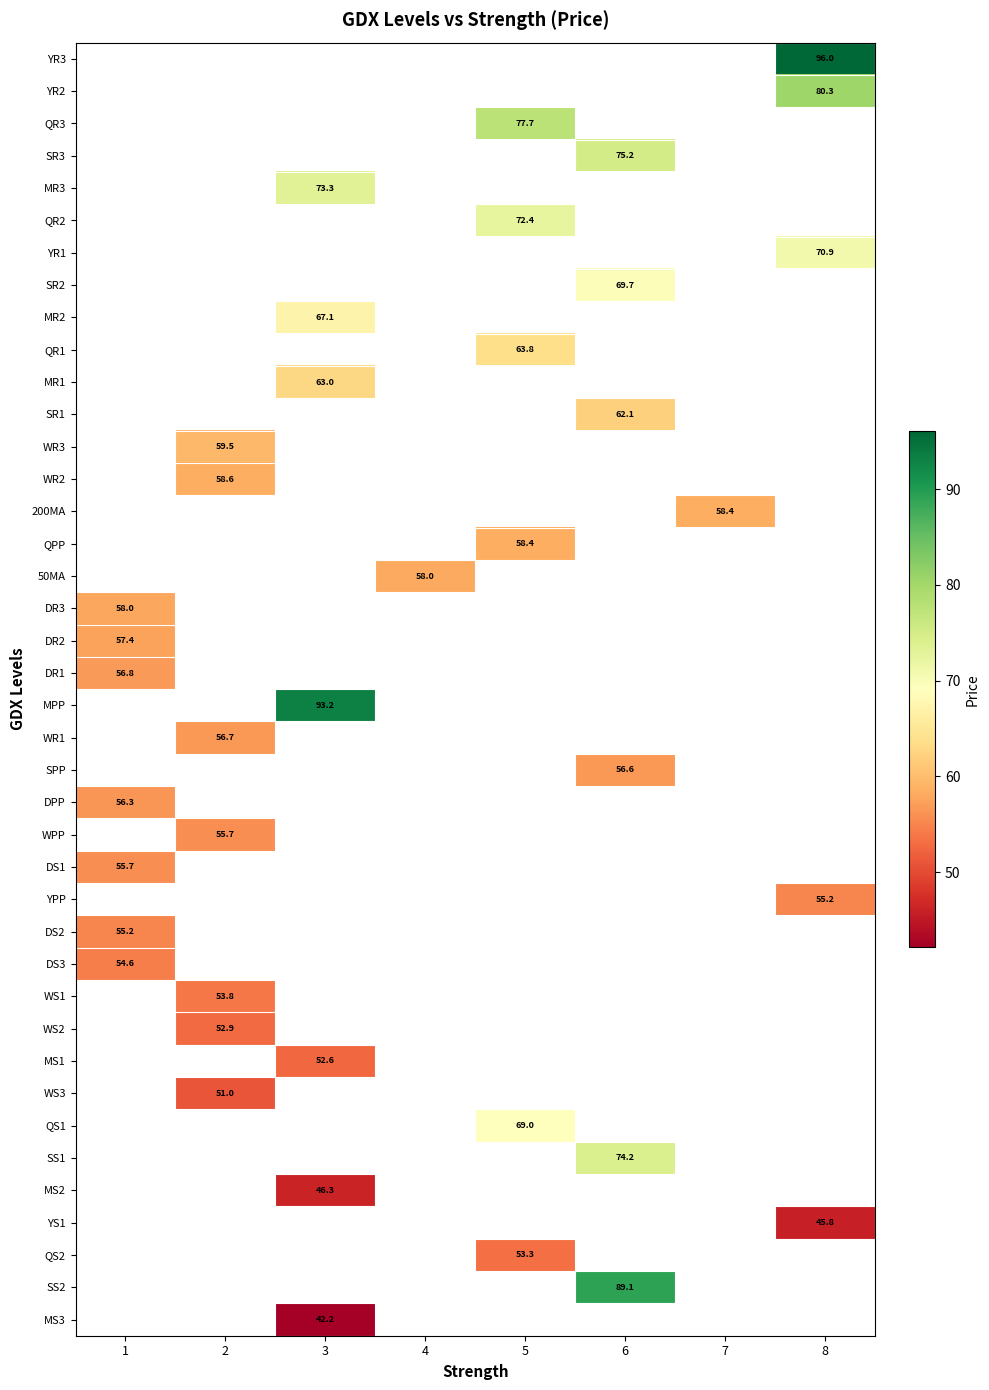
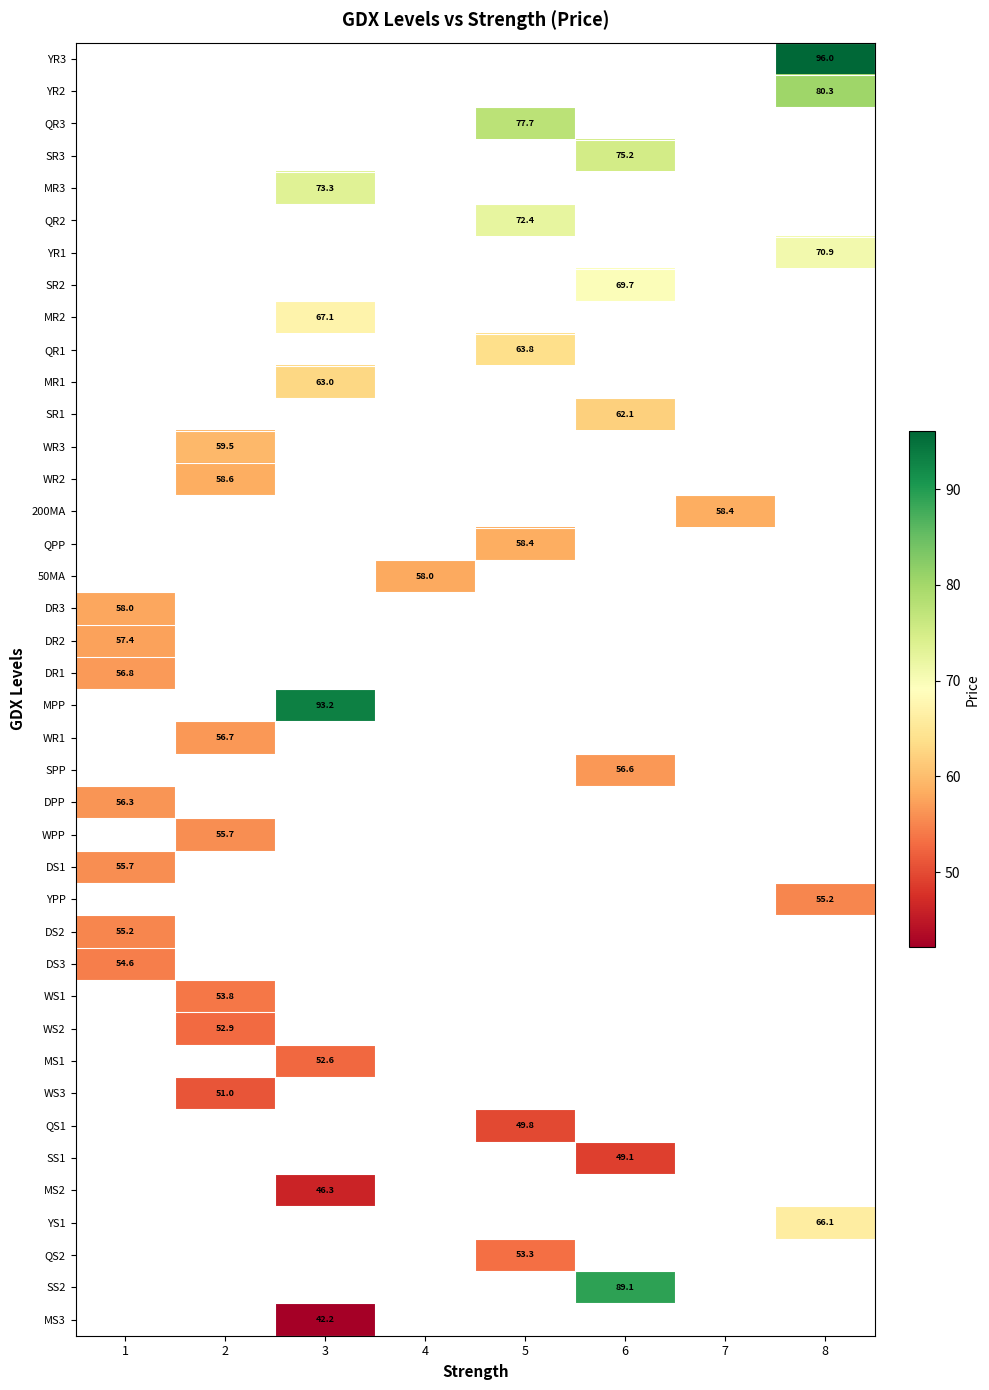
  {
    "YR3": {
      "8": 96.0
    },
    "YR2": {
      "8": 80.3
    },
    "QR3": {
      "5": 77.7
    },
    "SR3": {
      "6": 75.2
    },
    "MR3": {
      "3": 73.3
    },
    "QR2": {
      "5": 72.4
    },
    "YR1": {
      "8": 70.9
    },
    "SR2": {
      "6": 69.7
    },
    "MR2": {
      "3": 67.1
    },
    "QR1": {
      "5": 63.8
    },
    "MR1": {
      "3": 63.0
    },
    "SR1": {
      "6": 62.1
    },
    "WR3": {
      "2": 59.5
    },
    "WR2": {
      "2": 58.6
    },
    "200MA": {
      "7": 58.4
    },
    "QPP": {
      "5": 58.4
    },
    "50MA": {
      "4": 58.0
    },
    "DR3": {
      "1": 58.0
    },
    "DR2": {
      "1": 57.4
    },
    "DR1": {
      "1": 56.8
    },
    "MPP": {
      "3": 93.2
    },
    "WR1": {
      "2": 56.7
    },
    "SPP": {
      "6": 56.6
    },
    "DPP": {
      "1": 56.3
    },
    "WPP": {
      "2": 55.7
    },
    "DS1": {
      "1": 55.7
    },
    "YPP": {
      "8": 55.2
    },
    "DS2": {
      "1": 55.2
    },
    "DS3": {
      "1": 54.6
    },
    "WS1": {
      "2": 53.8
    },
    "WS2": {
      "2": 52.9
    },
    "MS1": {
      "3": 52.6
    },
    "WS3": {
      "2": 51.0
    },
    "QS1": {
-     "5": 69.0
+     "5": 49.8
    },
    "SS1": {
-     "6": 74.2
+     "6": 49.1
    },
    "MS2": {
      "3": 46.3
    },
    "YS1": {
-     "8": 45.8
+     "8": 66.1
    },
    "QS2": {
      "5": 53.3
    },
    "SS2": {
      "6": 89.1
    },
    "MS3": {
      "3": 42.2
    }
  }
